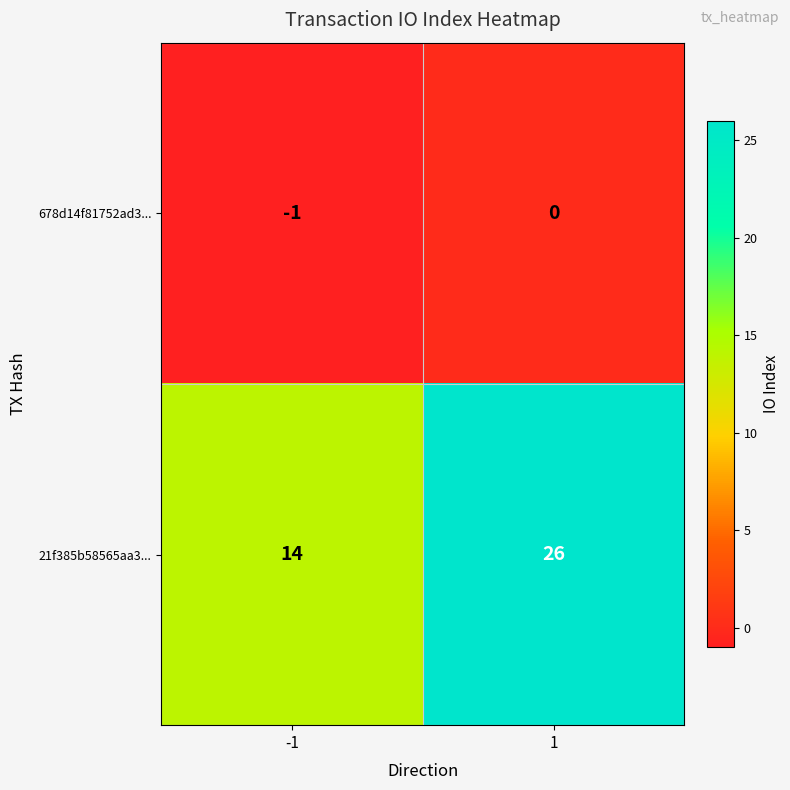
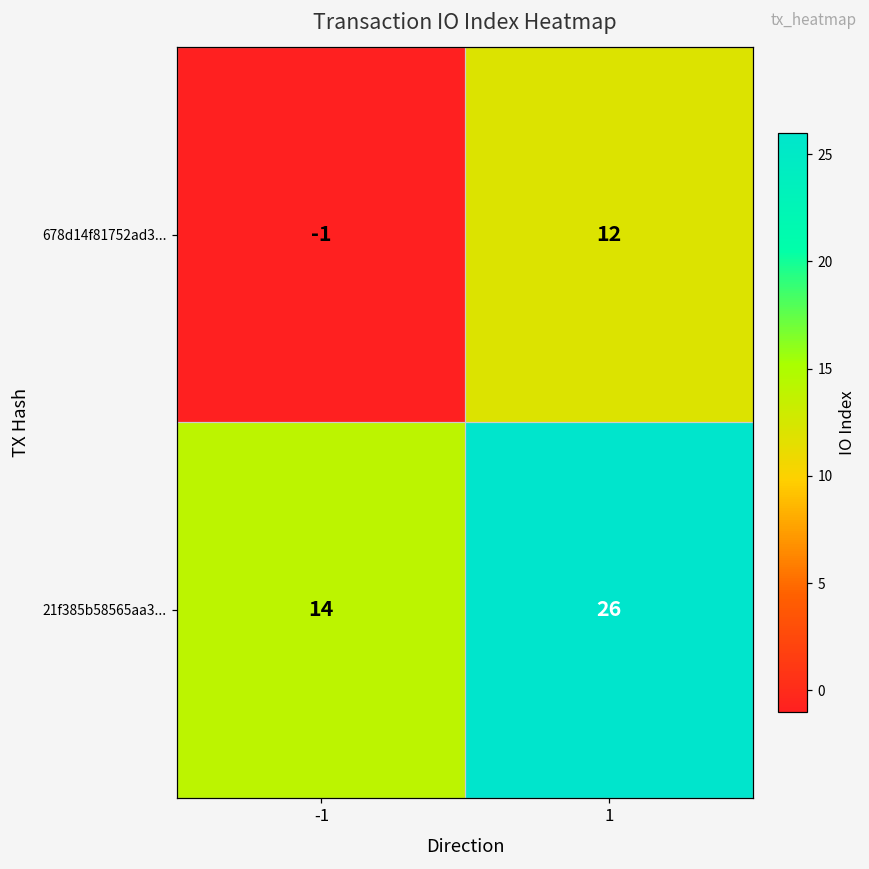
  {
    "678d14f81752ad3...": {
      "-1": -1,
-     "1": 0
+     "1": 12
    },
    "21f385b58565aa3...": {
      "-1": 14,
      "1": 26
    }
  }
